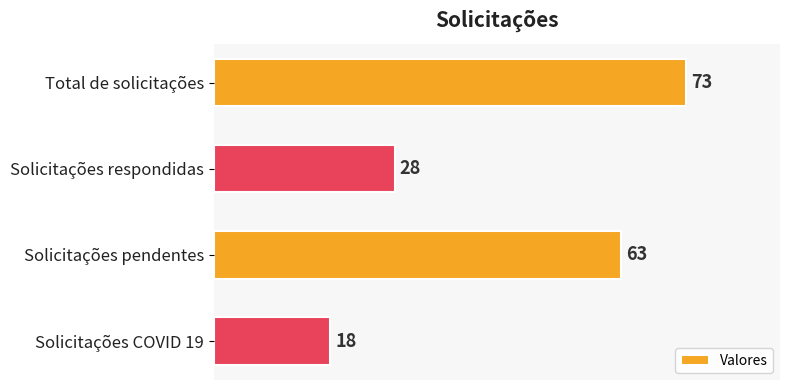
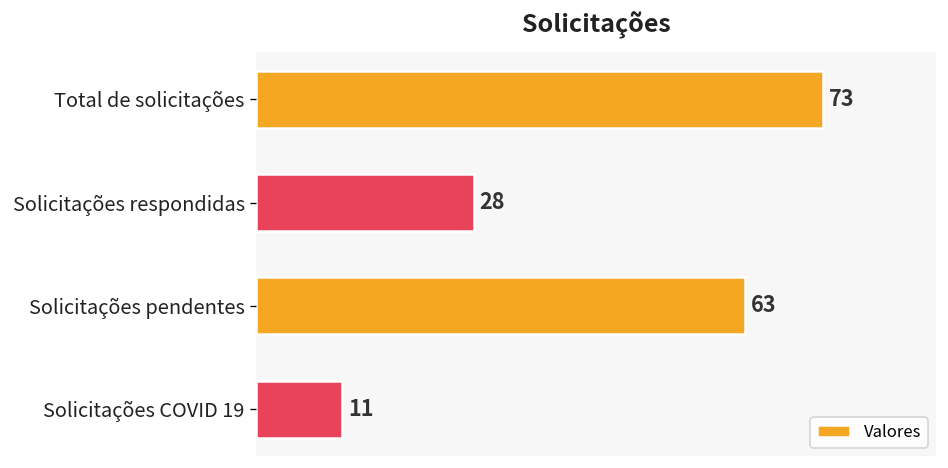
  {
    "Total de solicitações": 73,
    "Solicitações respondidas": 28,
    "Solicitações pendentes": 63,
-   "Solicitações COVID 19": 18
+   "Solicitações COVID 19": 11
  }
